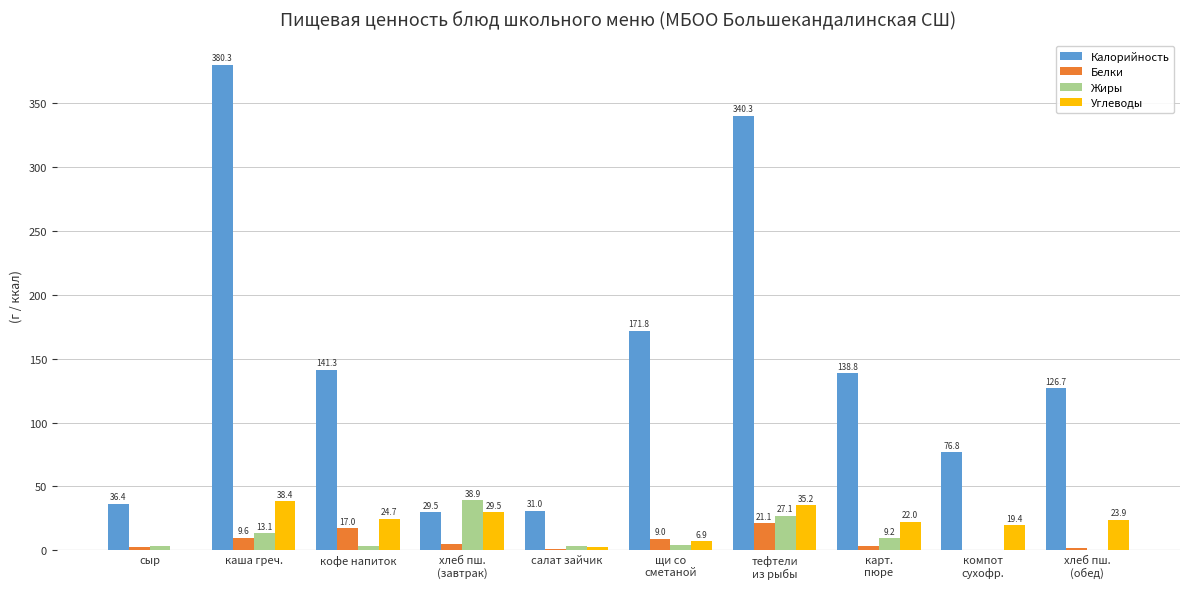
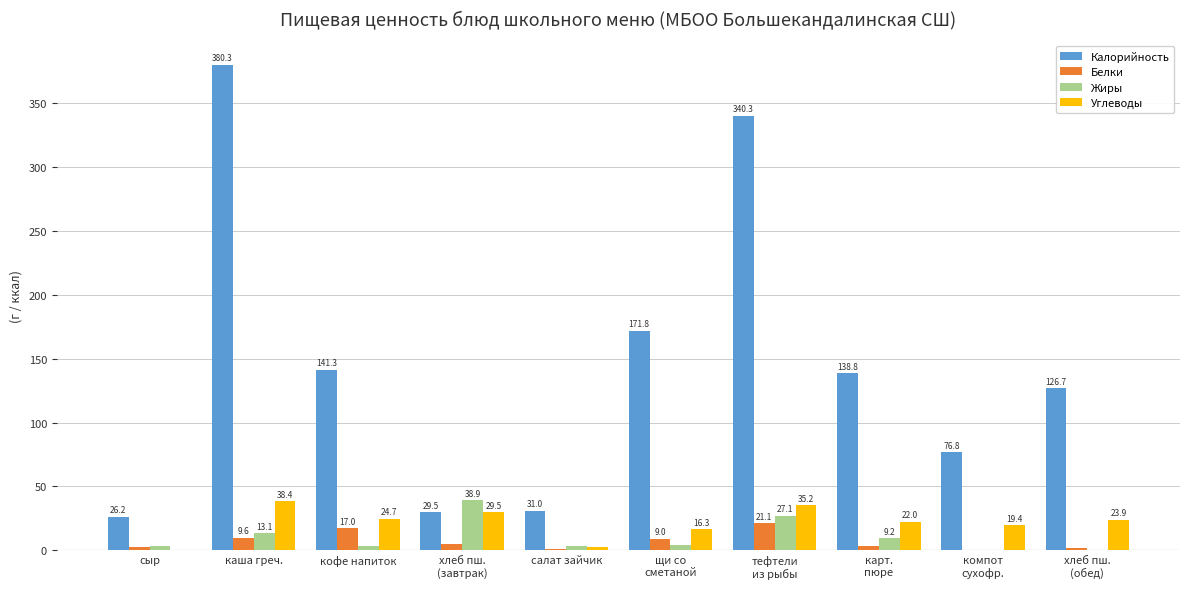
  {
    "Калорийность": {
-     "сыр": 36.4,
+     "сыр": 26.2,
      "каша греч.": 380.3,
      "кофе напиток": 141.3,
      "хлеб пш. (завтрак)": 29.5,
      "салат зайчик": 31.0,
      "щи со сметаной": 171.8,
      "тефтели из рыбы": 340.3,
      "карт. пюре": 138.8,
      "компот сухофр.": 76.8,
      "хлеб пш. (обед)": 126.7
    },
    "Белки": {
      "каша греч.": 9.6,
      "кофе напиток": 17.0,
      "щи со сметаной": 9.0,
      "тефтели из рыбы": 21.1
    },
    "Жиры": {
      "каша греч.": 13.1,
      "хлеб пш. (завтрак)": 38.9,
      "тефтели из рыбы": 27.1,
      "карт. пюре": 9.2
    },
    "Углеводы": {
      "каша греч.": 38.4,
      "кофе напиток": 24.7,
      "хлеб пш. (завтрак)": 29.5,
-     "щи со сметаной": 6.9,
+     "щи со сметаной": 16.3,
      "тефтели из рыбы": 35.2,
      "карт. пюре": 22.0,
      "компот сухофр.": 19.4,
      "хлеб пш. (обед)": 23.9
    }
  }
